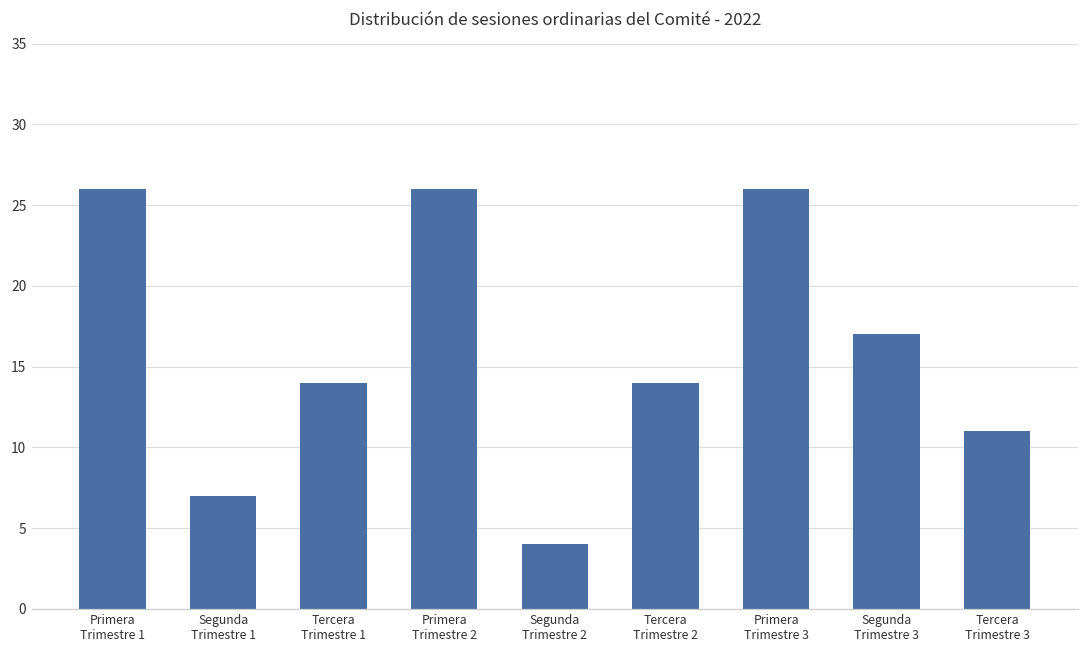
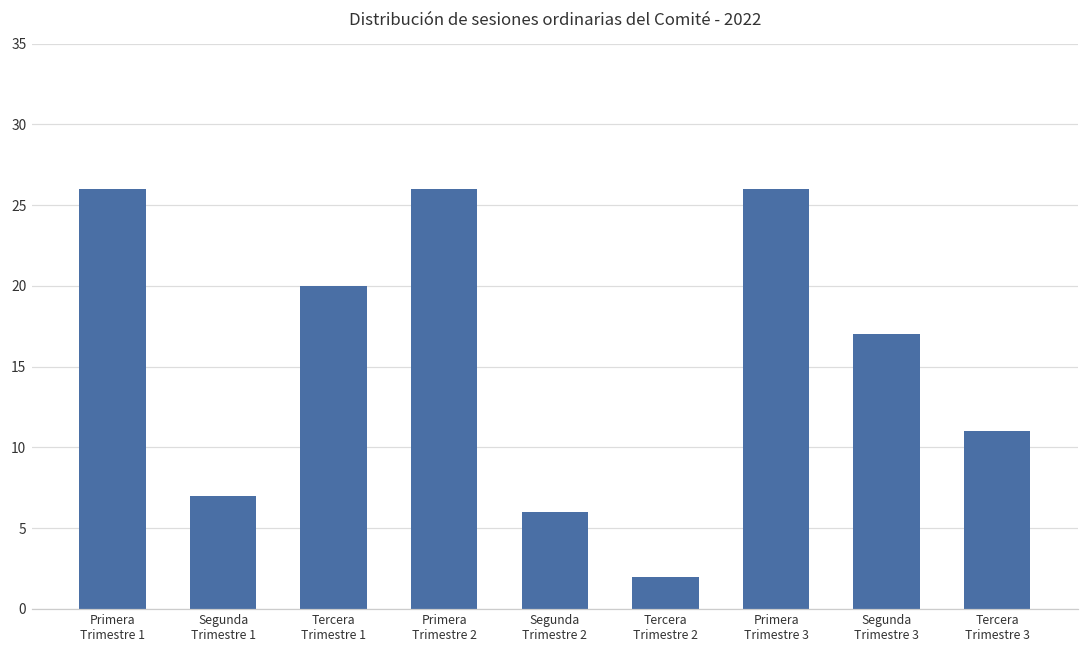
  {
    "Primera Trimestre 1": 26,
    "Segunda Trimestre 1": 7,
-   "Tercera Trimestre 1": 14,
+   "Tercera Trimestre 1": 20,
    "Primera Trimestre 2": 26,
-   "Segunda Trimestre 2": 4,
-   "Tercera Trimestre 2": 14,
+   "Segunda Trimestre 2": 6,
+   "Tercera Trimestre 2": 2,
    "Primera Trimestre 3": 26,
    "Segunda Trimestre 3": 17,
    "Tercera Trimestre 3": 11
  }
